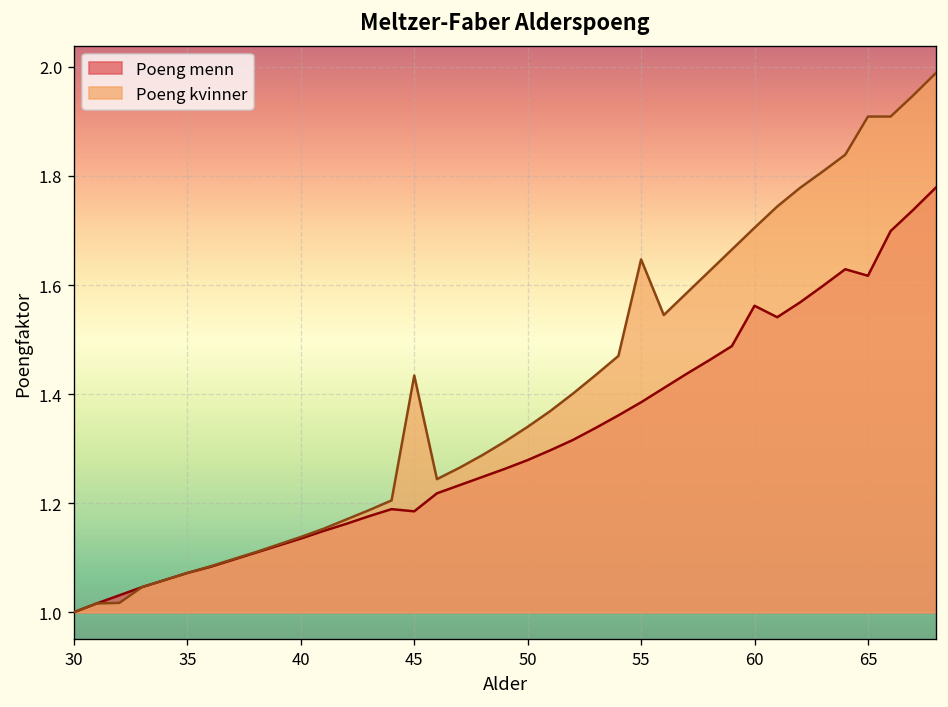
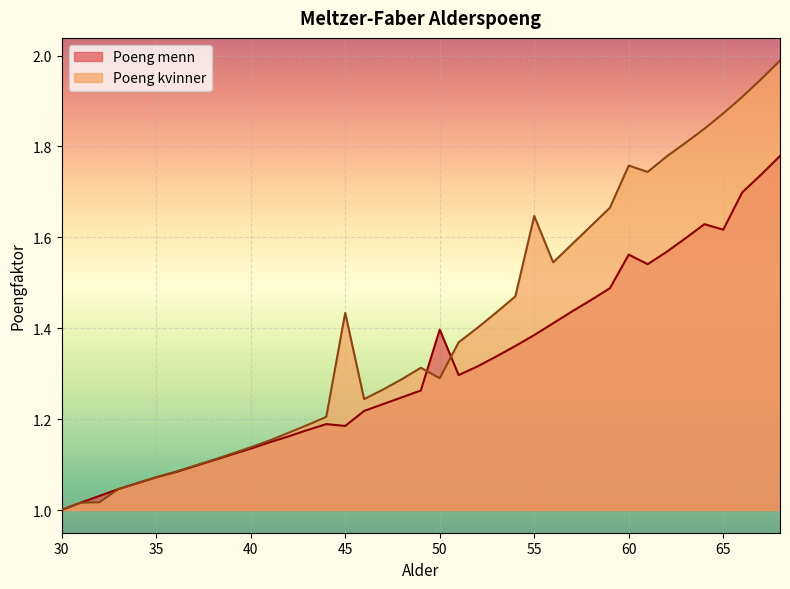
  {
    "Poeng menn": {
      "45": 1.19,
-     "50": 1.28,
+     "50": 1.40,
      "55": 1.39,
      "60": 1.56,
      "65": 1.62
    },
    "Poeng kvinner": {
      "45": 1.43,
-     "50": 1.34,
+     "50": 1.29,
      "55": 1.65,
-     "60": 1.71,
-     "65": 1.91
+     "60": 1.76,
+     "65": 1.87
    }
  }
